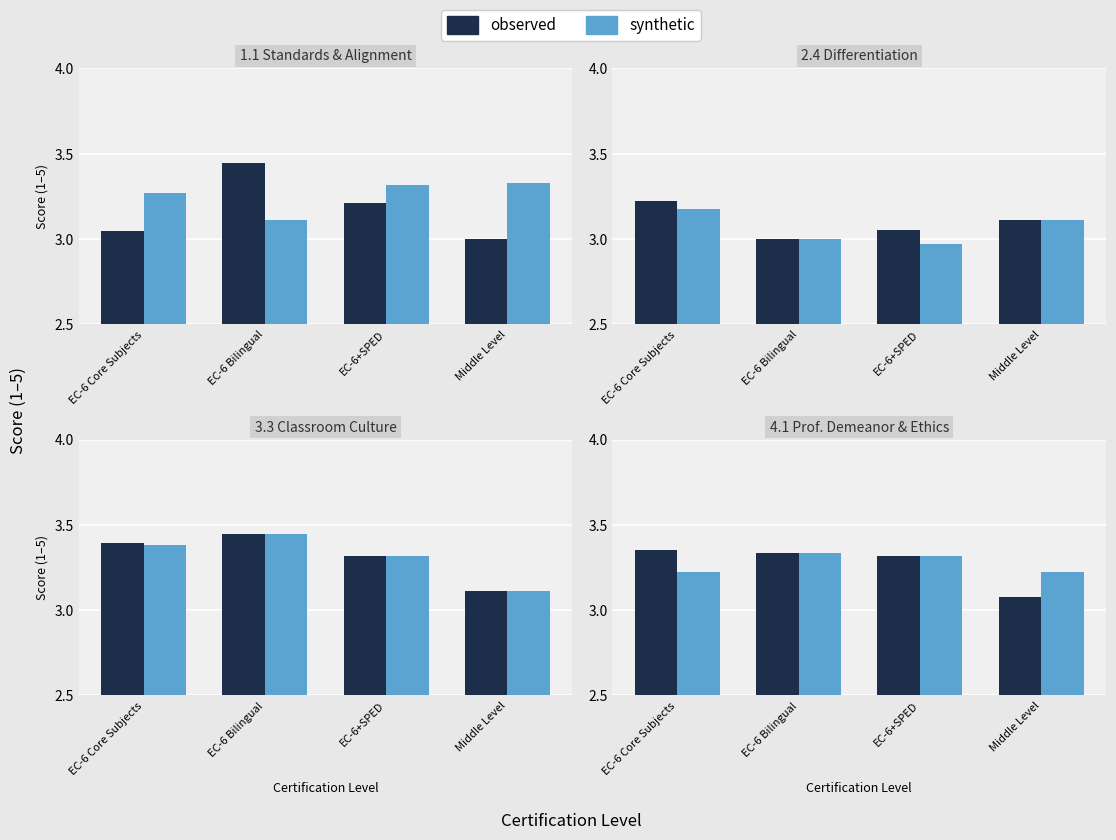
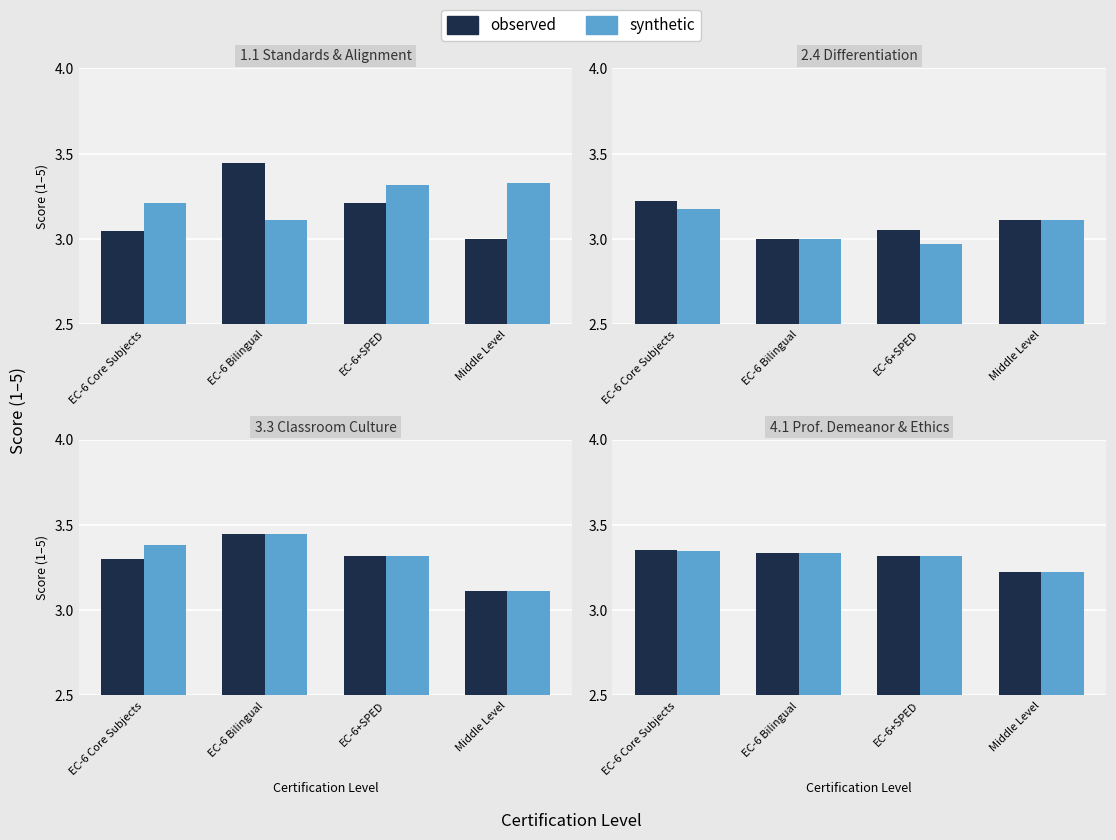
  {
    "1.1 Standards & Alignment": {
      "observed": {
        "EC-6 Core Subjects": 3.05,
        "EC-6 Bilingual": 3.44,
        "EC-6+SPED": 3.21,
        "Middle Level": 3.00
      },
      "synthetic": {
-       "EC-6 Core Subjects": 3.27,
+       "EC-6 Core Subjects": 3.21,
        "EC-6 Bilingual": 3.11,
        "EC-6+SPED": 3.32,
        "Middle Level": 3.33
      }
    },
    "2.4 Differentiation": {
      "observed": {
        "EC-6 Core Subjects": 3.22,
        "EC-6 Bilingual": 3.00,
        "EC-6+SPED": 3.05,
        "Middle Level": 3.11
      },
      "synthetic": {
        "EC-6 Core Subjects": 3.18,
        "EC-6 Bilingual": 3.00,
        "EC-6+SPED": 2.97,
        "Middle Level": 3.11
      }
    },
    "3.3 Classroom Culture": {
      "observed": {
-       "EC-6 Core Subjects": 3.39,
+       "EC-6 Core Subjects": 3.30,
        "EC-6 Bilingual": 3.44,
        "EC-6+SPED": 3.32,
        "Middle Level": 3.11
      },
      "synthetic": {
        "EC-6 Core Subjects": 3.38,
        "EC-6 Bilingual": 3.44,
        "EC-6+SPED": 3.32,
        "Middle Level": 3.11
      }
    },
    "4.1 Prof. Demeanor & Ethics": {
      "observed": {
        "EC-6 Core Subjects": 3.35,
        "EC-6 Bilingual": 3.33,
        "EC-6+SPED": 3.32,
-       "Middle Level": 3.08
+       "Middle Level": 3.22
      },
      "synthetic": {
-       "EC-6 Core Subjects": 3.22,
+       "EC-6 Core Subjects": 3.35,
        "EC-6 Bilingual": 3.33,
        "EC-6+SPED": 3.32,
        "Middle Level": 3.22
      }
    }
  }
